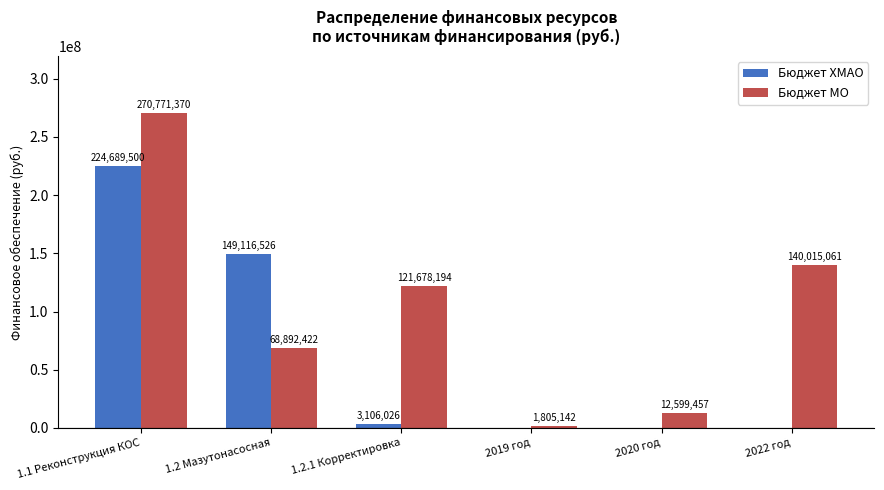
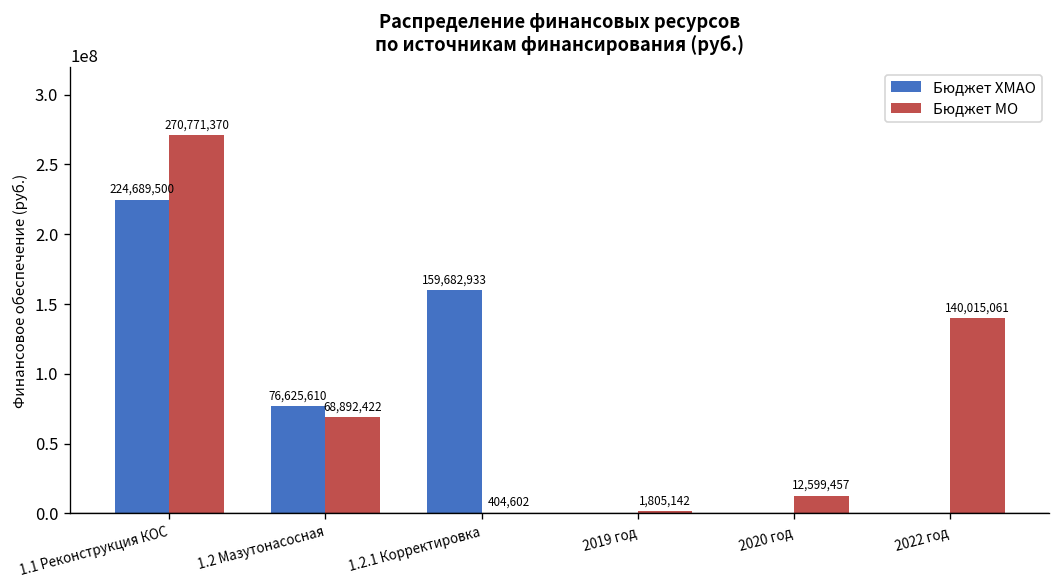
  {
    "Бюджет ХМАО": {
      "1.1 Реконструкция КОС": "224,689,500",
-     "1.2 Мазутонасосная": "149,116,526",
-     "1.2.1 Корректировка": "3,106,026"
+     "1.2 Мазутонасосная": "76,625,610",
+     "1.2.1 Корректировка": "159,682,933"
    },
    "Бюджет МО": {
      "1.1 Реконструкция КОС": "270,771,370",
      "1.2 Мазутонасосная": "68,892,422",
-     "1.2.1 Корректировка": "121,678,194",
+     "1.2.1 Корректировка": "404,602",
      "2019 год": "1,805,142",
      "2020 год": "12,599,457",
      "2022 год": "140,015,061"
    }
  }
